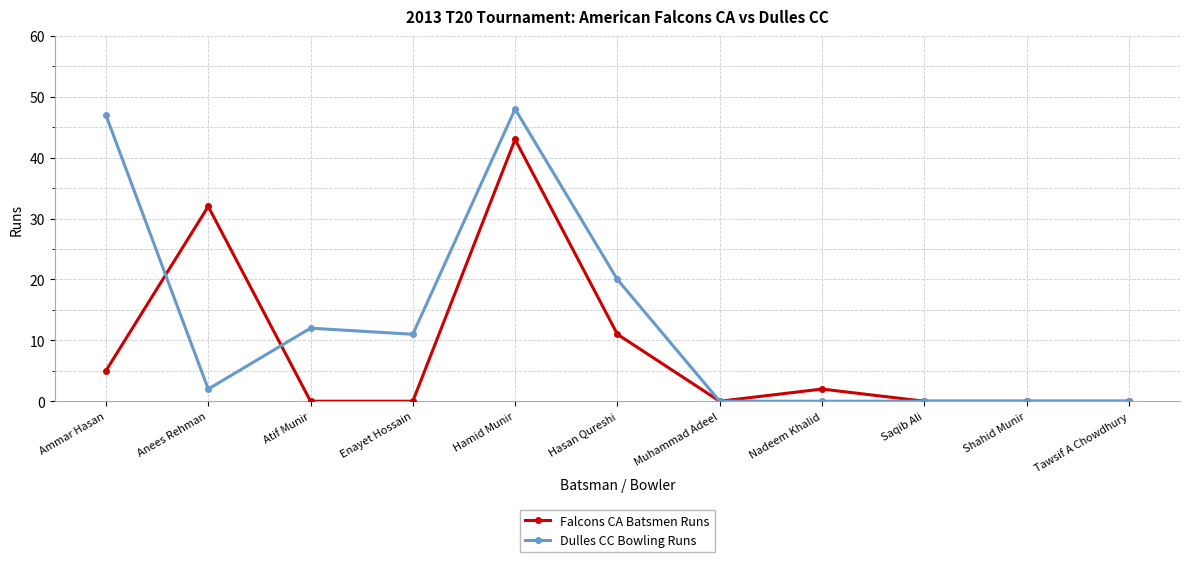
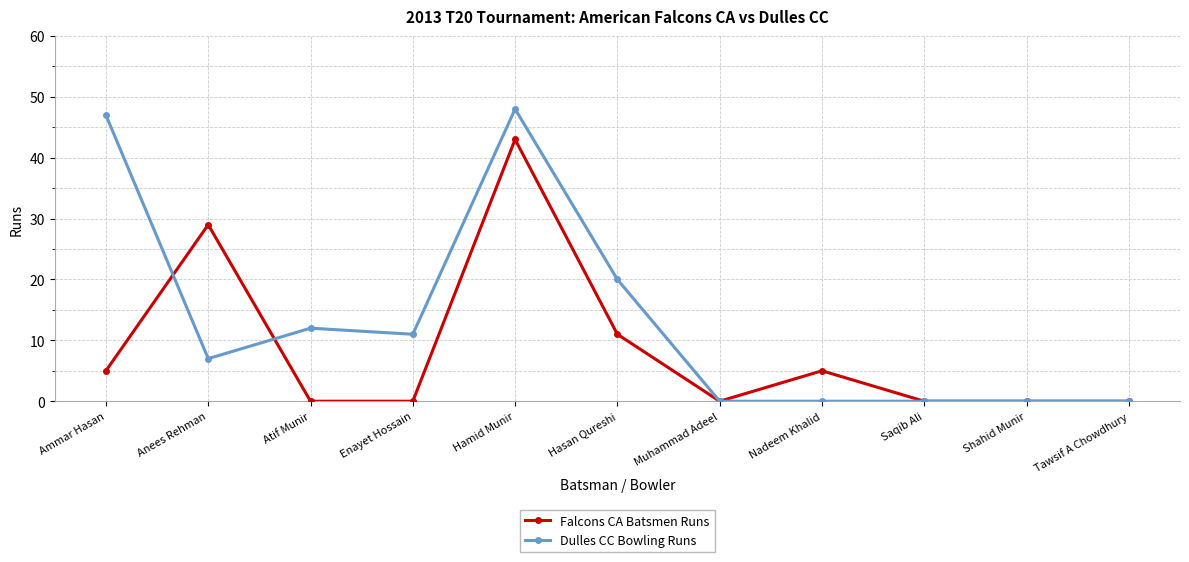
  {
    "Falcons CA Batsmen Runs": {
      "Ammar Hasan": 5,
-     "Anees Rehman": 32,
+     "Anees Rehman": 29,
      "Atif Munir": 0,
      "Enayet Hossain": 0,
      "Hamid Munir": 43,
      "Hasan Qureshi": 11,
-     "Nadeem Khalid": 2
+     "Nadeem Khalid": 5
    },
    "Dulles CC Bowling Runs": {
      "Ammar Hasan": 47,
-     "Anees Rehman": 2,
+     "Anees Rehman": 7,
      "Atif Munir": 12,
      "Enayet Hossain": 11,
      "Hamid Munir": 48,
      "Hasan Qureshi": 20,
      "Nadeem Khalid": 0
    }
  }
